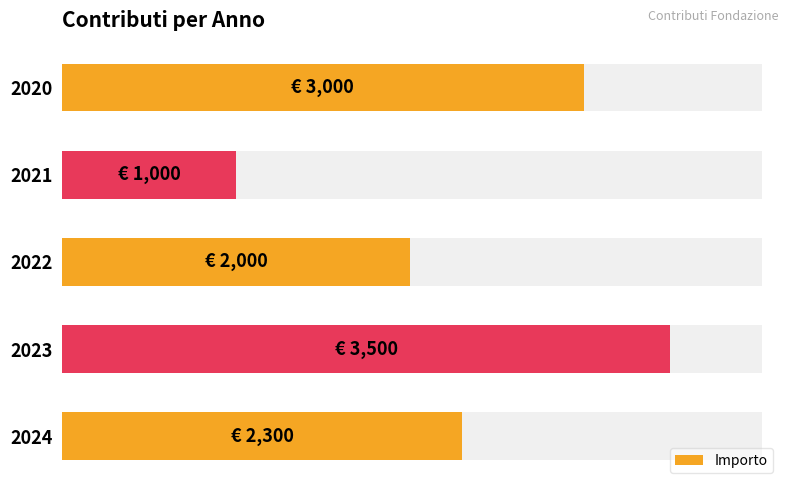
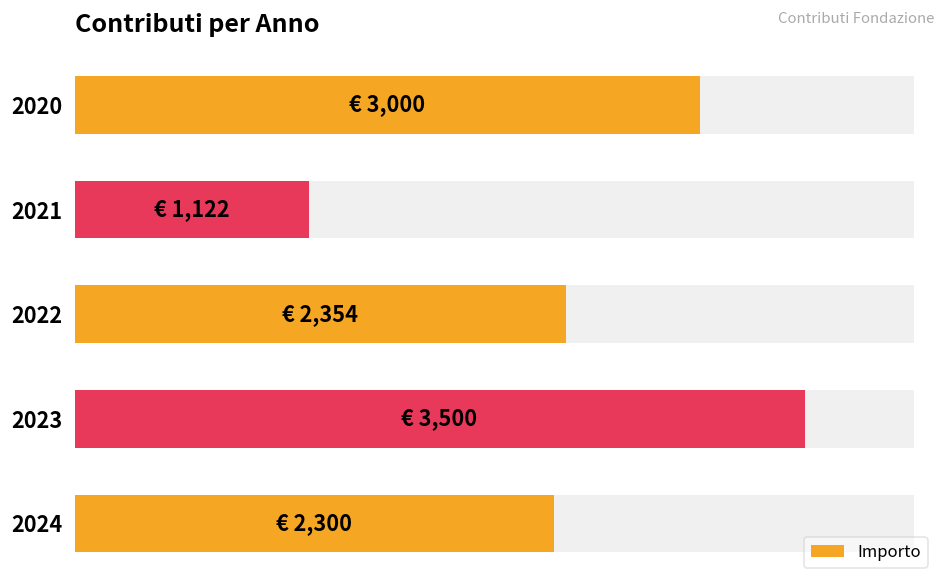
  {
    "Importo": {
-     "2021": "1,000",
-     "2022": "2,000"
+     "2021": "1,122",
+     "2022": "2,354"
    }
  }
